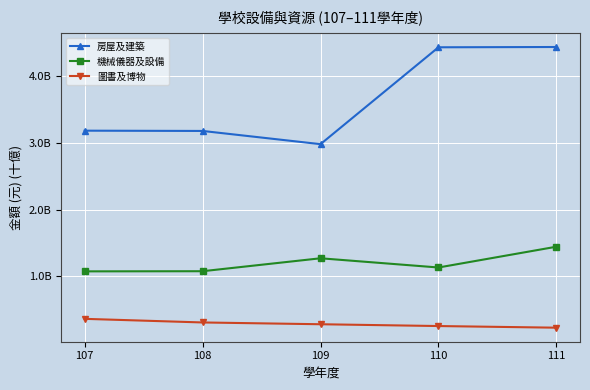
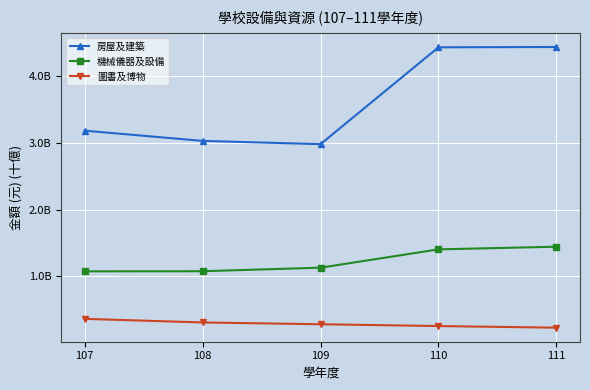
  {
    "房屋及建築": {
      "107": 3200000000,
-     "108": 3200000000,
+     "108": 3000000000,
      "109": 3000000000,
      "110": 4400000000,
      "111": 4400000000
    },
    "機械儀器及設備": {
      "107": 1100000000,
      "108": 1100000000,
-     "109": 1300000000,
-     "110": 1100000000,
+     "109": 1100000000,
+     "110": 1400000000,
      "111": 1400000000
    },
    "圖書及博物": {
      "107": 400000000,
      "108": 300000000,
      "109": 300000000,
      "110": 300000000,
      "111": 200000000
    }
  }
